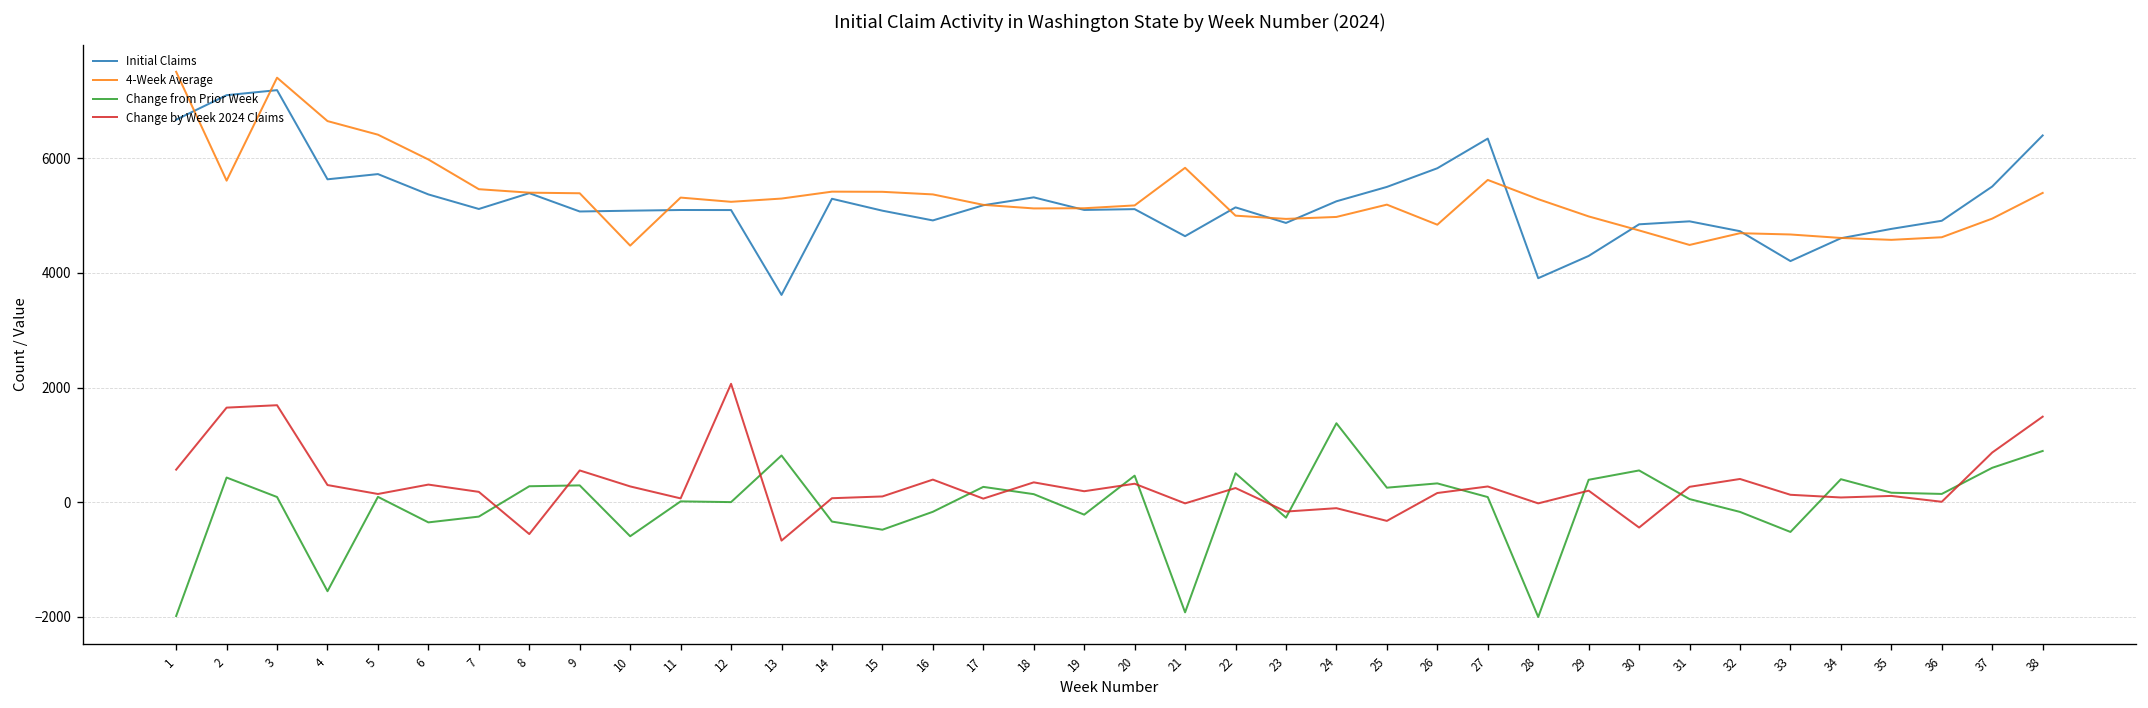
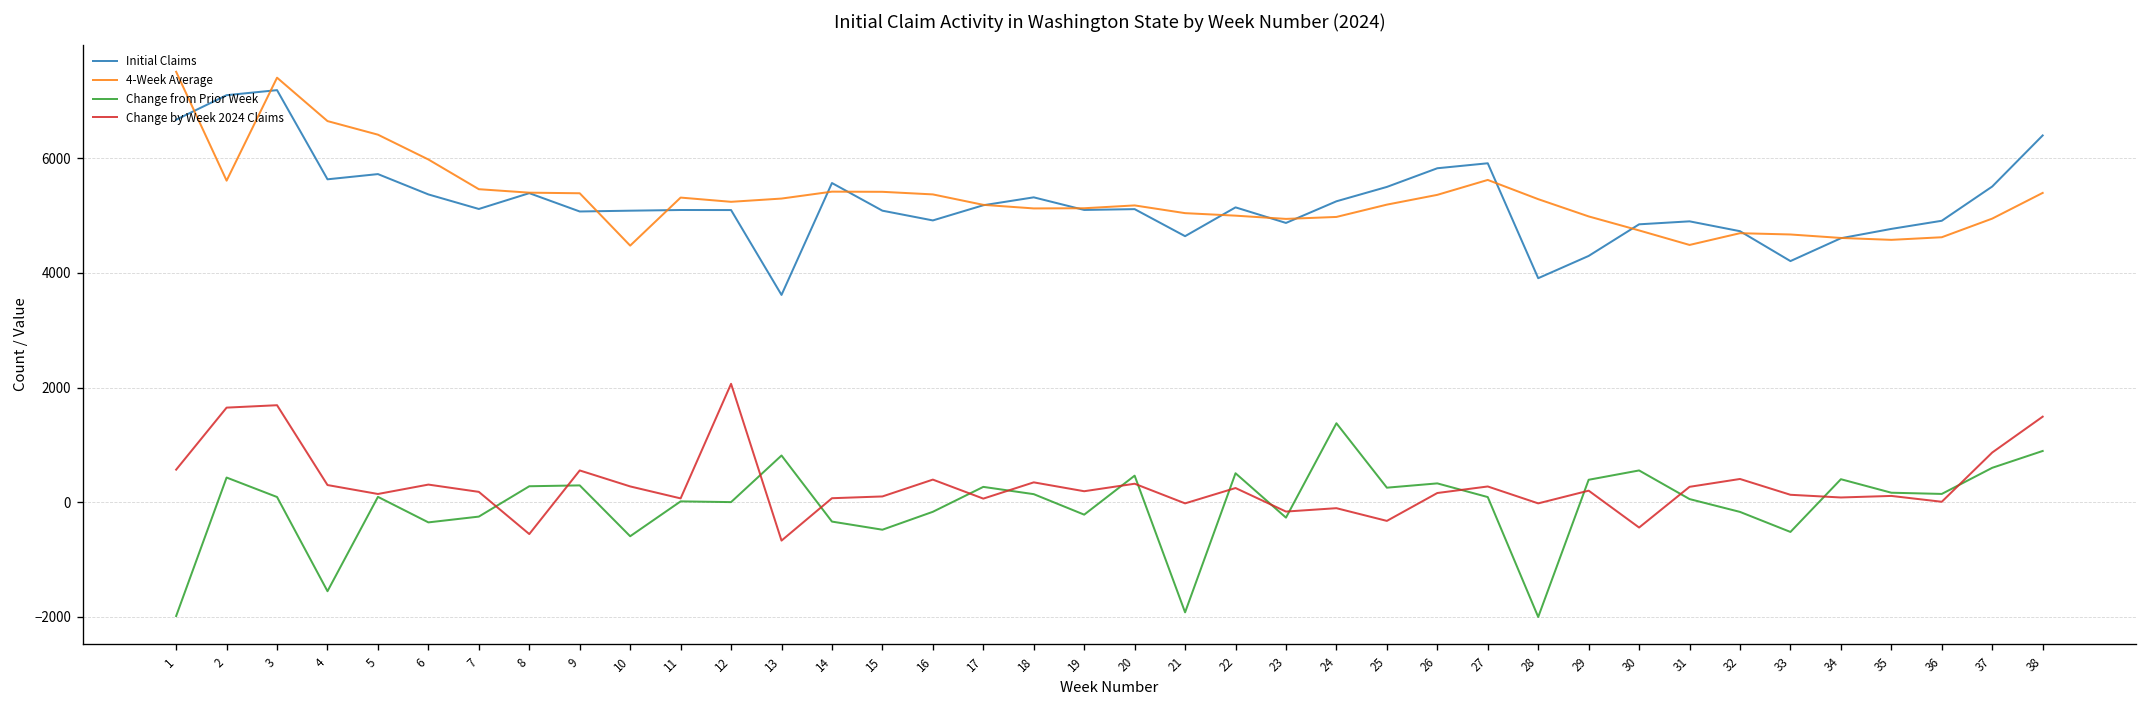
  {
    "Initial Claims": {
      "1": 6700,
      "2": 7100,
      "3": 7200,
      "4": 5600,
      "5": 5700,
      "6": 5400,
      "7": 5100,
      "9": 5100,
      "10": 5100,
      "11": 5100,
      "12": 5100,
      "13": 3600,
-     "14": 5300,
+     "14": 5600,
      "15": 5100,
      "16": 4900,
      "18": 5300,
      "20": 5100,
      "21": 4600,
      "22": 5100,
      "23": 4900,
      "24": 5300,
      "25": 5500,
      "26": 5800,
-     "27": 6300,
+     "27": 5900,
      "28": 3900,
      "29": 4300,
      "30": 4900,
      "31": 4900,
      "33": 4200,
      "35": 4800,
      "36": 4900,
      "37": 5500,
      "38": 6400
    },
    "4-Week Average": {
      "1": 7500,
      "2": 5600,
      "3": 7400,
      "4": 6700,
      "5": 6400,
      "6": 6000,
      "7": 5500,
      "9": 5400,
      "10": 4500,
      "11": 5300,
      "12": 5200,
      "13": 5300,
      "14": 5400,
      "15": 5400,
      "16": 5400,
      "18": 5100,
      "20": 5200,
-     "21": 5800,
+     "21": 5000,
      "22": 5000,
      "23": 4900,
      "24": 5000,
      "25": 5200,
-     "26": 4800,
+     "26": 5400,
      "27": 5600,
      "28": 5300,
      "29": 5000,
      "30": 4700,
      "31": 4500,
      "33": 4700,
      "35": 4600,
      "36": 4600,
      "37": 4900,
      "38": 5400
    },
    "Change from Prior Week": {
      "1": -2000,
      "2": 400,
      "3": 100,
      "4": -1600,
      "6": -400,
      "7": -300,
      "8": 300,
      "9": 300,
      "10": -600,
      "12": 0,
      "13": 800,
      "14": -300,
      "15": -500,
      "16": -200,
      "17": 300,
      "18": 100,
      "19": -200,
      "20": 500,
      "21": -1900,
      "22": 500,
      "23": -300,
      "24": 1400,
      "25": 300,
      "26": 300,
      "27": 100,
      "28": -2000,
      "29": 400,
      "30": 600,
      "31": 100,
      "32": -200,
      "33": -500,
      "34": 400,
      "35": 200,
      "36": 100,
      "37": 600,
      "38": 900
    },
    "Change by Week 2024 Claims": {
      "1": 600,
      "2": 1600,
      "3": 1700,
      "4": 300,
      "6": 300,
      "7": 200,
      "8": -600,
      "9": 600,
      "10": 300,
      "12": 2100,
      "13": -700,
      "14": 100,
      "15": 100,
      "16": 400,
      "17": 100,
      "18": 300,
      "19": 200,
      "20": 300,
      "21": 0,
      "22": 200,
      "23": -200,
      "24": -100,
      "25": -300,
      "26": 200,
      "27": 300,
      "28": 0,
      "29": 200,
      "30": -400,
      "31": 300,
      "32": 400,
      "33": 100,
      "34": 100,
      "35": 100,
      "36": 0,
      "37": 900,
      "38": 1500
    }
  }
